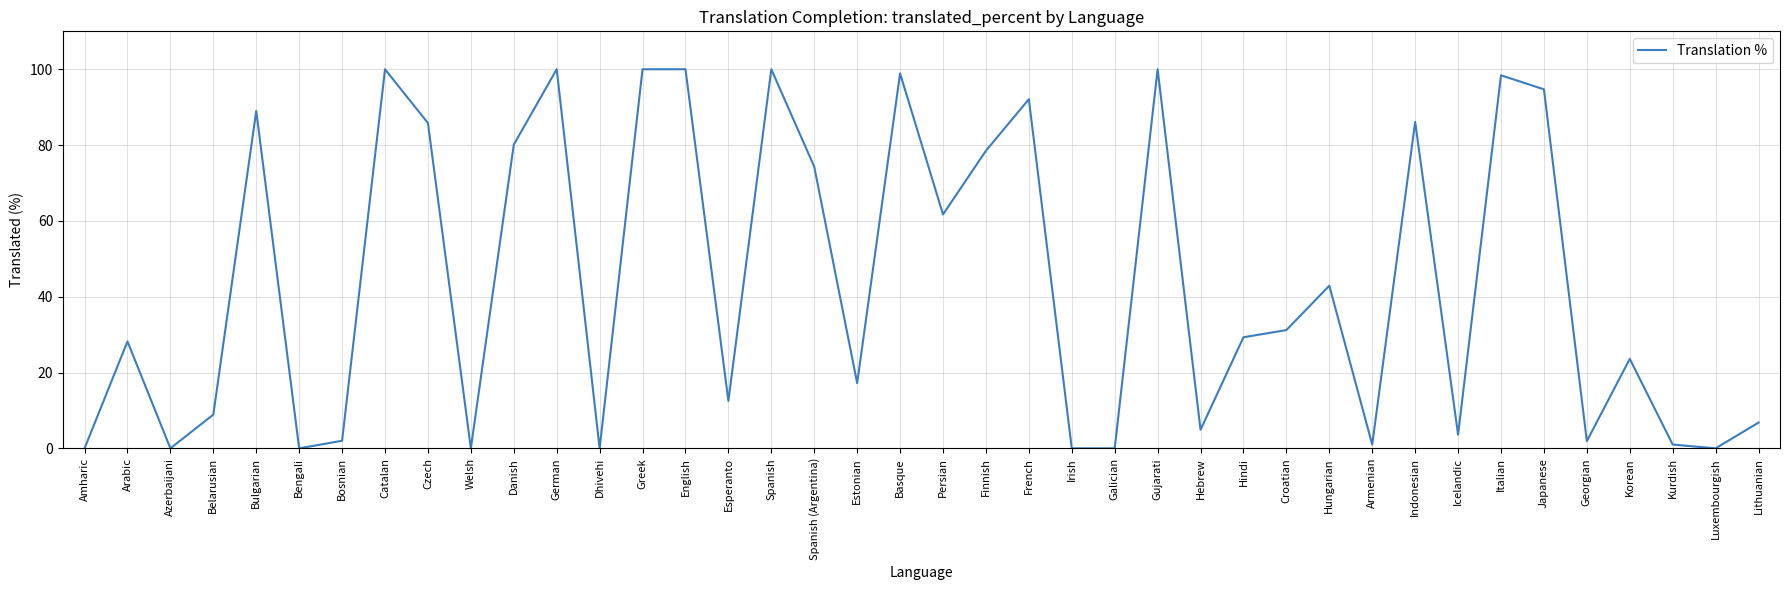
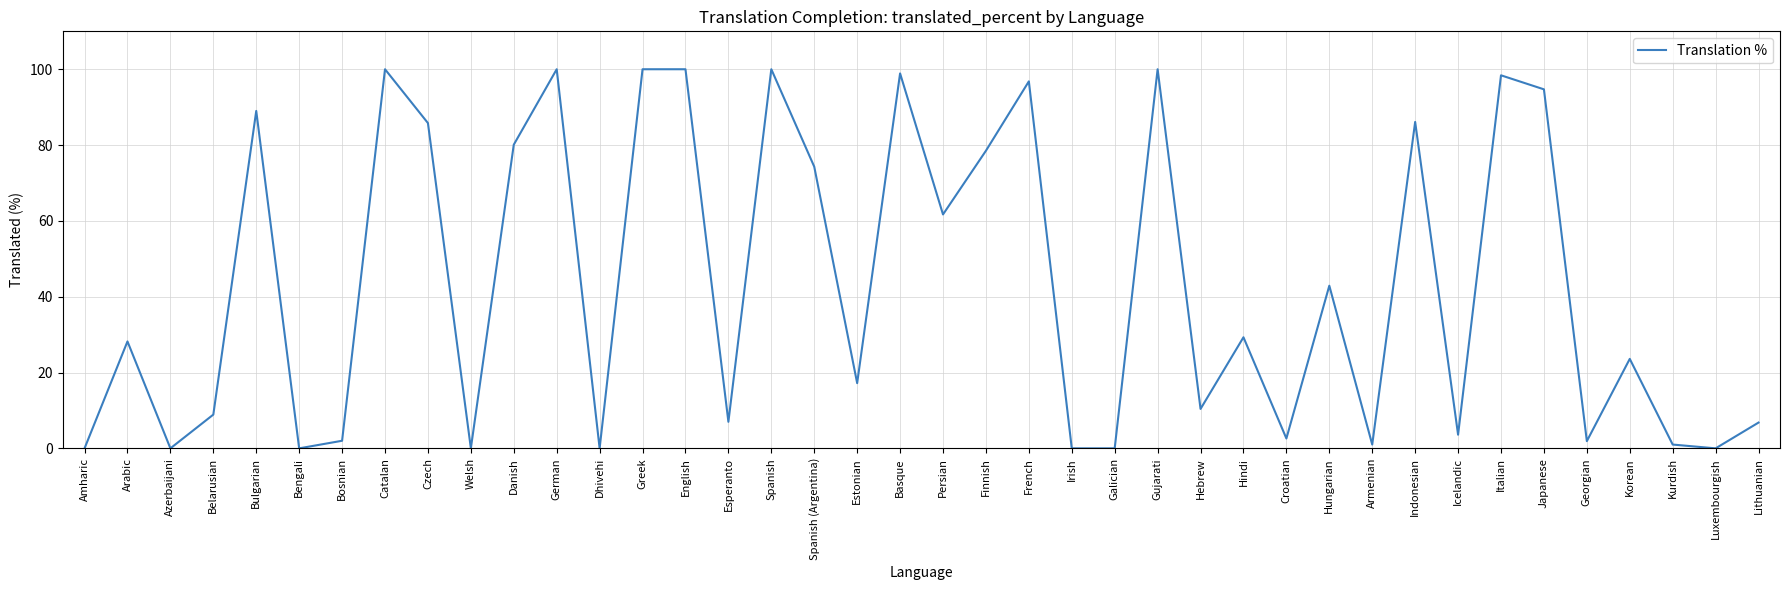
  {
    "Amharic": 0,
    "Arabic": 28,
    "Azerbaijani": 0,
    "Belarusian": 9,
    "Bulgarian": 89,
    "Bengali": 0,
    "Bosnian": 2,
    "Catalan": 100,
    "Czech": 86,
    "Welsh": 0,
    "Danish": 80,
    "German": 100,
    "Dhivehi": 0,
    "Greek": 100,
    "English": 100,
-   "Esperanto": 13,
+   "Esperanto": 7,
    "Spanish": 100,
    "Spanish (Argentina)": 74,
    "Estonian": 17,
    "Basque": 99,
    "Persian": 62,
    "Finnish": 79,
-   "French": 92,
+   "French": 97,
    "Irish": 0,
    "Galician": 0,
    "Gujarati": 100,
-   "Hebrew": 5,
+   "Hebrew": 10,
    "Hindi": 29,
-   "Croatian": 31,
+   "Croatian": 3,
    "Hungarian": 43,
    "Armenian": 1,
    "Indonesian": 86,
    "Icelandic": 4,
    "Italian": 98,
    "Japanese": 95,
    "Georgian": 2,
    "Korean": 24,
    "Kurdish": 1,
    "Luxembourgish": 0,
    "Lithuanian": 7
  }
